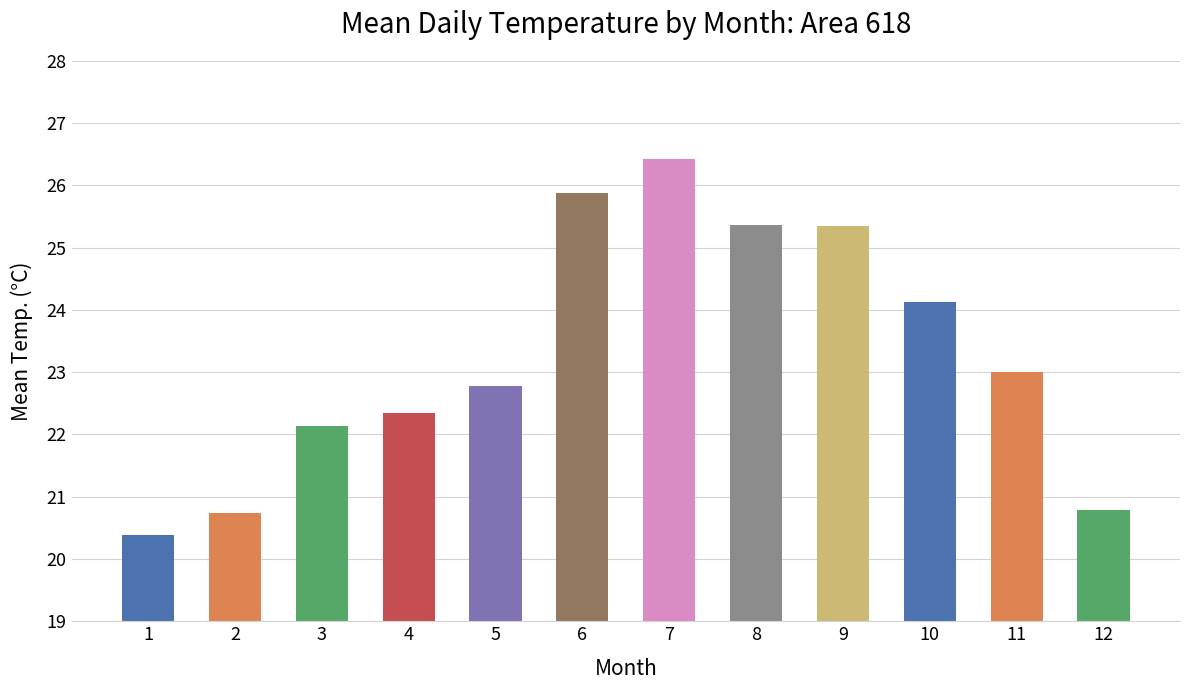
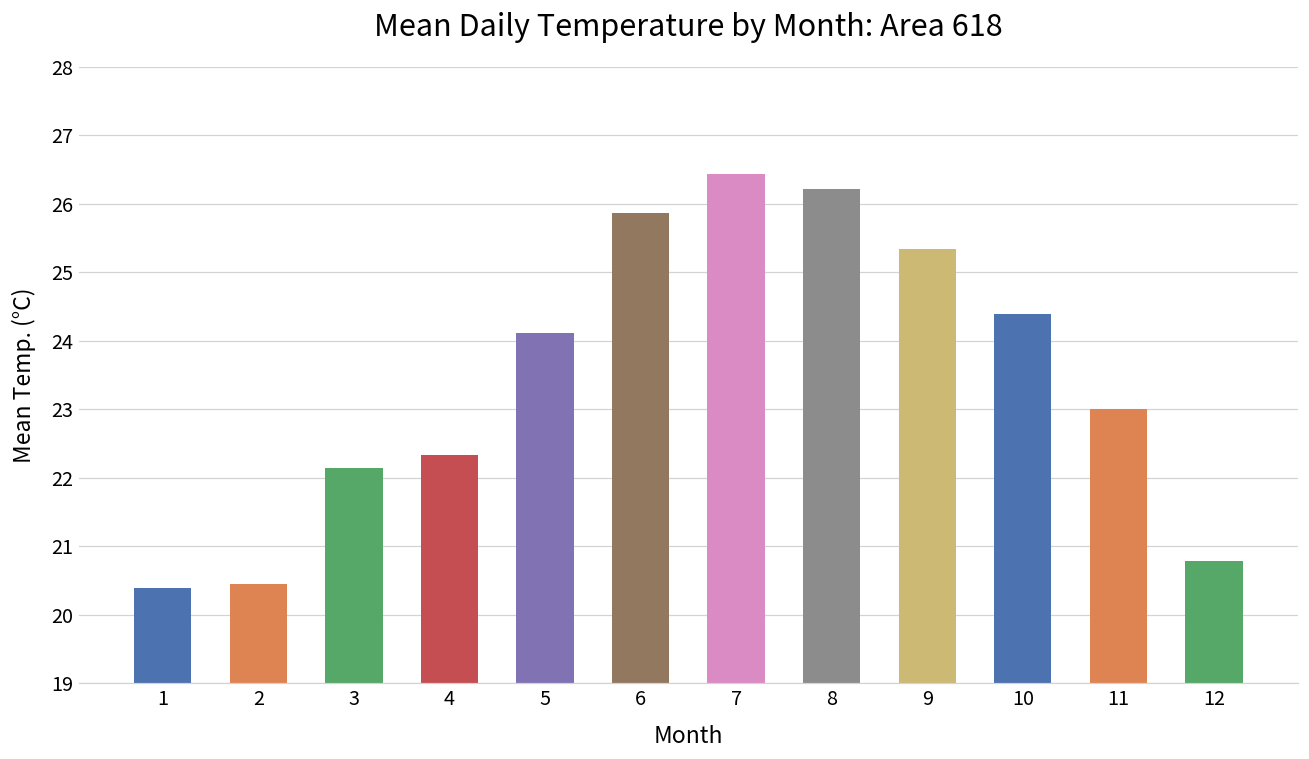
  {
    "1": 20.4,
-   "2": 20.7,
+   "2": 20.5,
    "3": 22.1,
    "4": 22.3,
-   "5": 22.8,
+   "5": 24.1,
    "6": 25.9,
    "7": 26.4,
-   "8": 25.4,
+   "8": 26.2,
    "9": 25.3,
-   "10": 24.1,
+   "10": 24.4,
    "11": 23.0,
    "12": 20.8
  }
